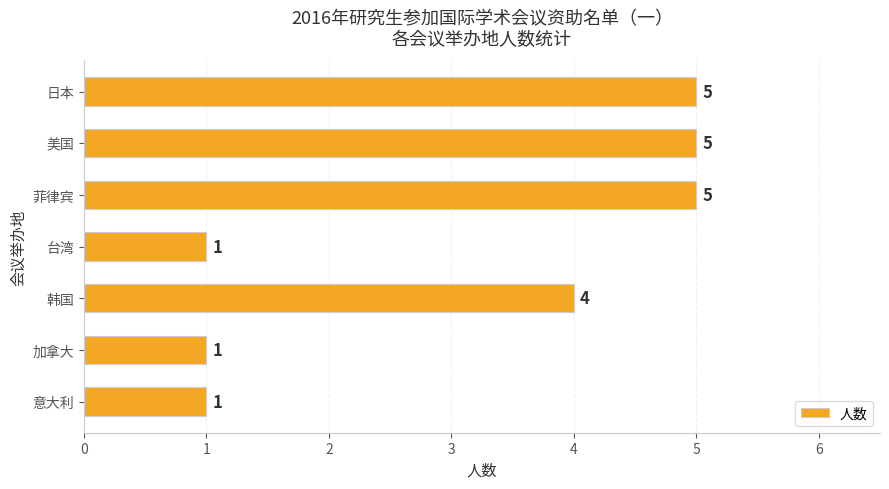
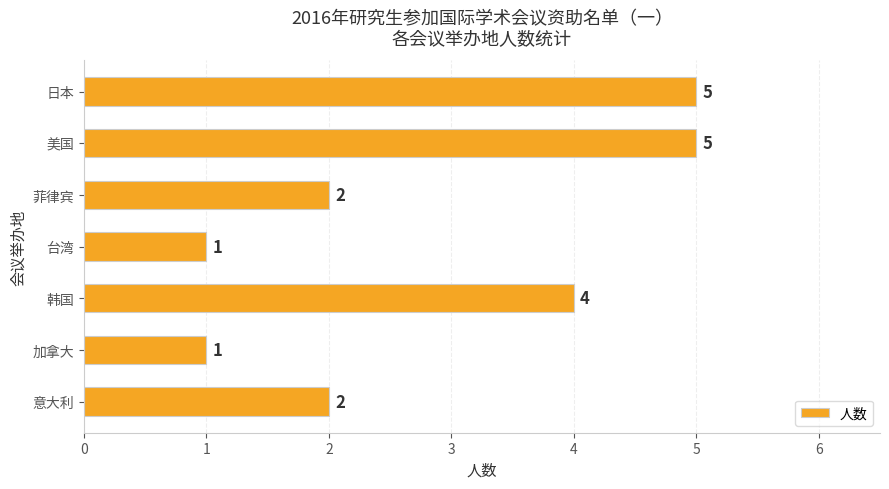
  {
    "日本": 5,
    "美国": 5,
-   "菲律宾": 5,
+   "菲律宾": 2,
    "台湾": 1,
    "韩国": 4,
    "加拿大": 1,
-   "意大利": 1
+   "意大利": 2
  }
